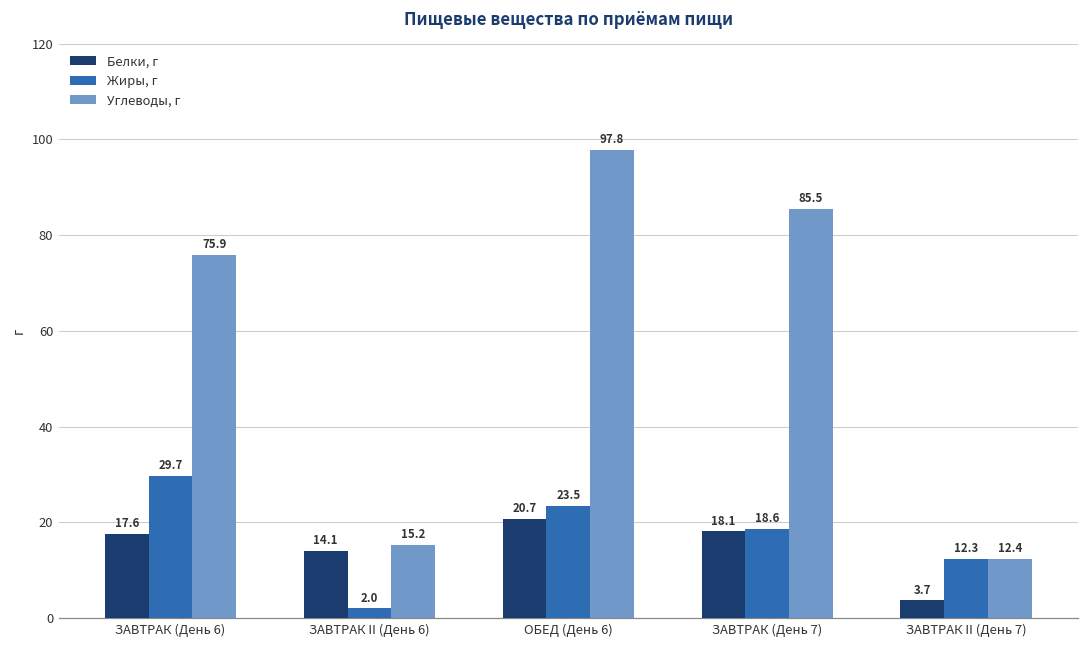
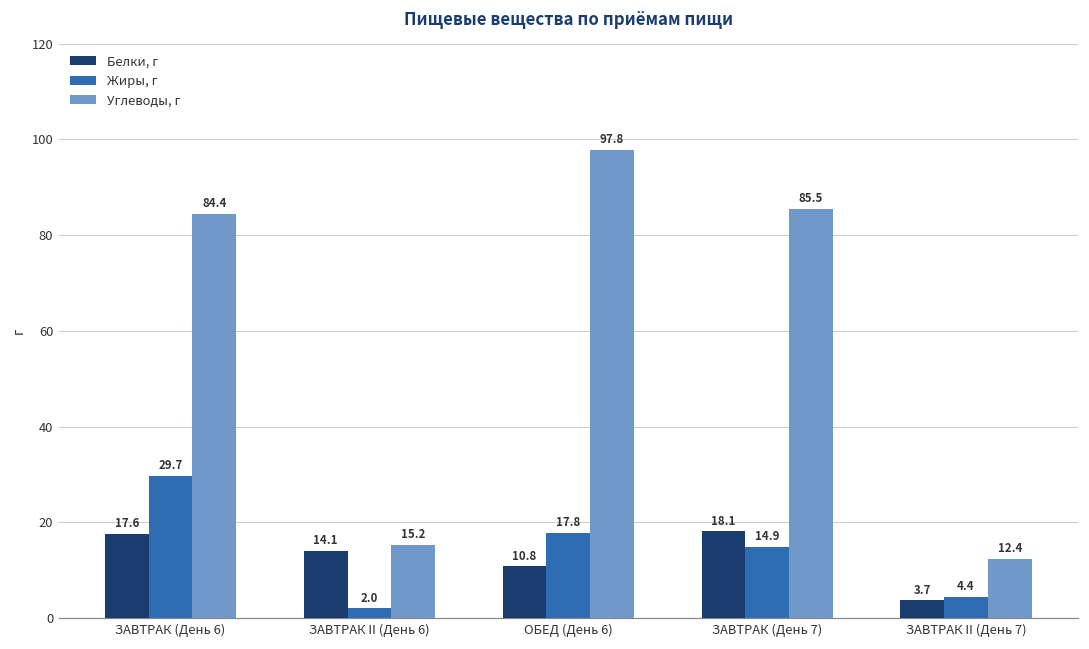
  {
    "Белки, г": {
      "ЗАВТРАК (День 6)": 17.6,
      "ЗАВТРАК II (День 6)": 14.1,
-     "ОБЕД (День 6)": 20.7,
+     "ОБЕД (День 6)": 10.8,
      "ЗАВТРАК (День 7)": 18.1,
      "ЗАВТРАК II (День 7)": 3.7
    },
    "Жиры, г": {
      "ЗАВТРАК (День 6)": 29.7,
      "ЗАВТРАК II (День 6)": 2.0,
-     "ОБЕД (День 6)": 23.5,
-     "ЗАВТРАК (День 7)": 18.6,
-     "ЗАВТРАК II (День 7)": 12.3
+     "ОБЕД (День 6)": 17.8,
+     "ЗАВТРАК (День 7)": 14.9,
+     "ЗАВТРАК II (День 7)": 4.4
    },
    "Углеводы, г": {
-     "ЗАВТРАК (День 6)": 75.9,
+     "ЗАВТРАК (День 6)": 84.4,
      "ЗАВТРАК II (День 6)": 15.2,
      "ОБЕД (День 6)": 97.8,
      "ЗАВТРАК (День 7)": 85.5,
      "ЗАВТРАК II (День 7)": 12.4
    }
  }
